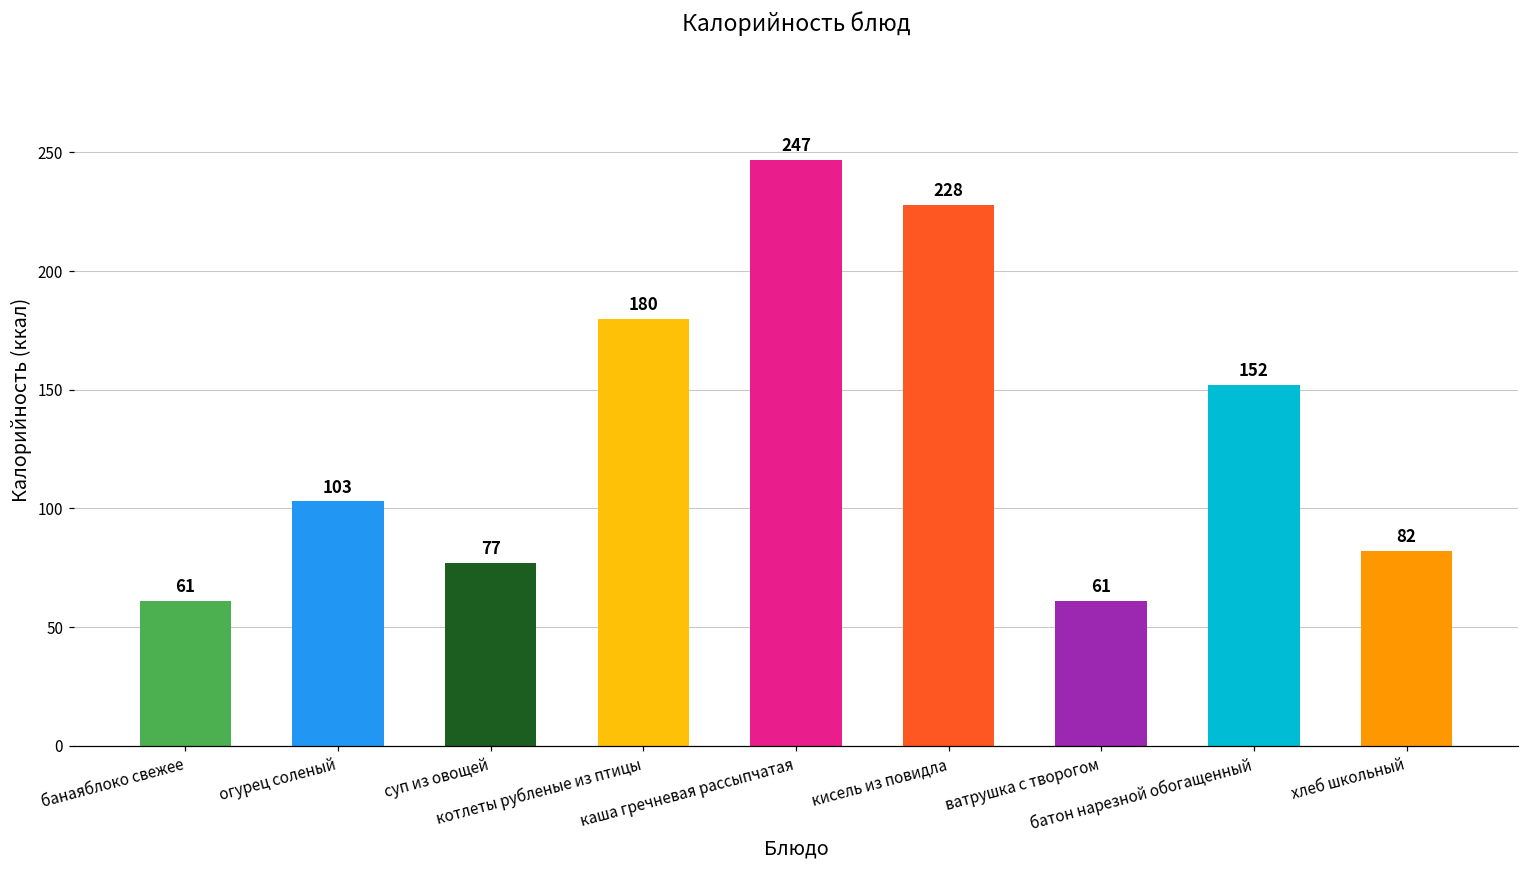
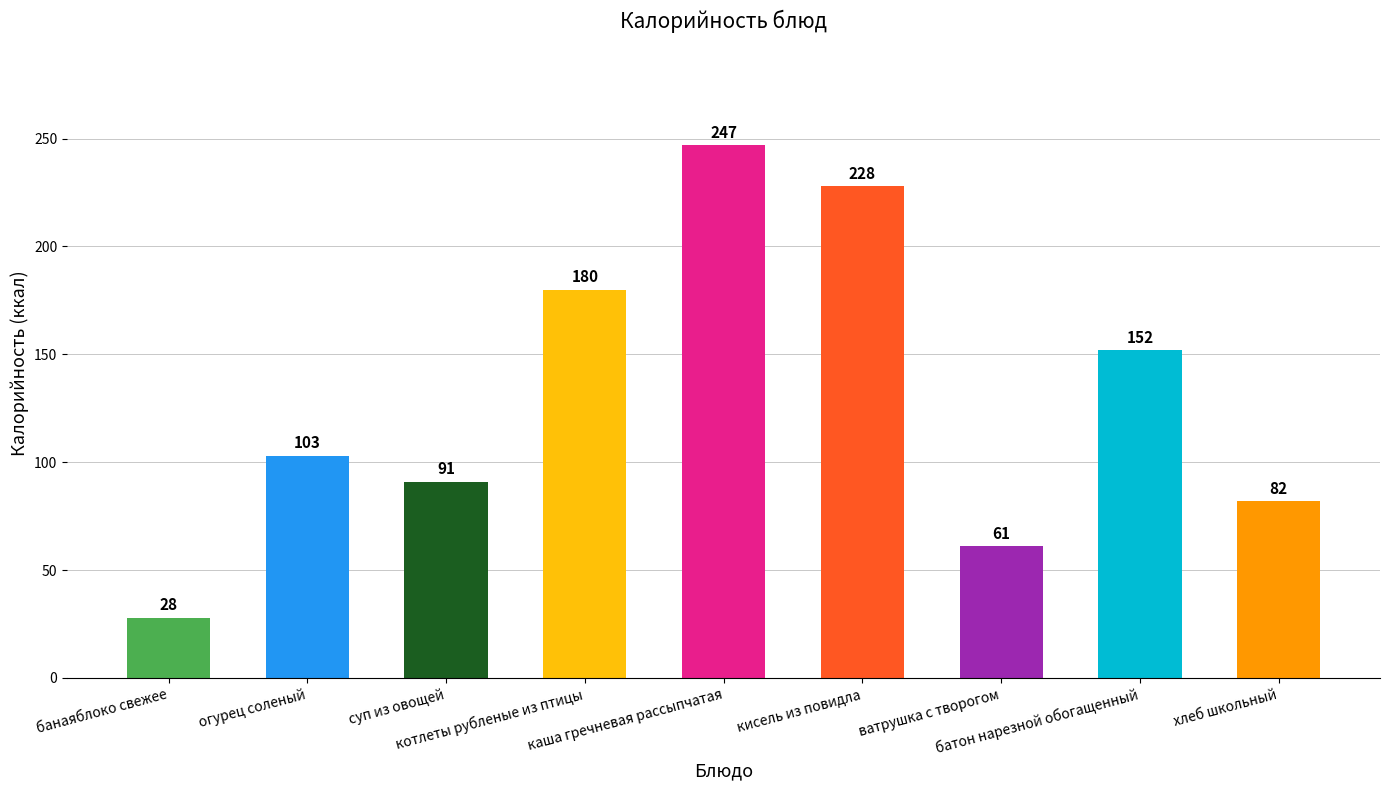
  {
-   "банаяблоко свежее": 61,
+   "банаяблоко свежее": 28,
    "огурец соленый": 103,
-   "суп из овощей": 77,
+   "суп из овощей": 91,
    "котлеты рубленые из птицы": 180,
    "каша гречневая рассыпчатая": 247,
    "кисель из повидла": 228,
    "ватрушка с творогом": 61,
    "батон нарезной обогащенный": 152,
    "хлеб школьный": 82
  }
